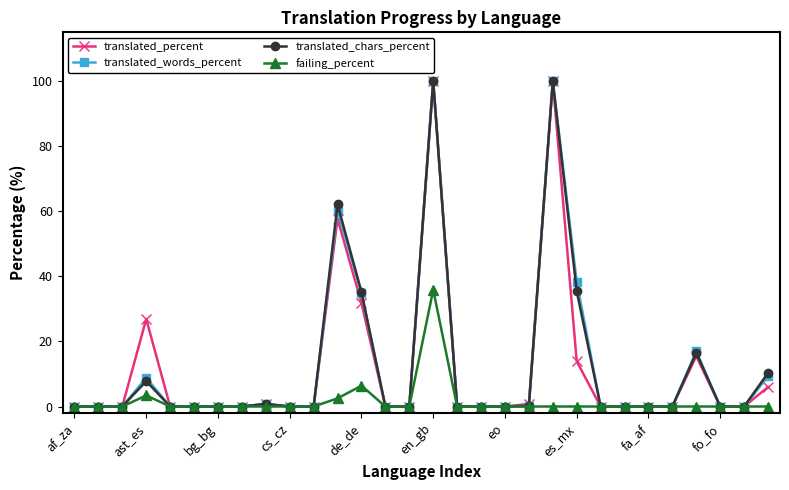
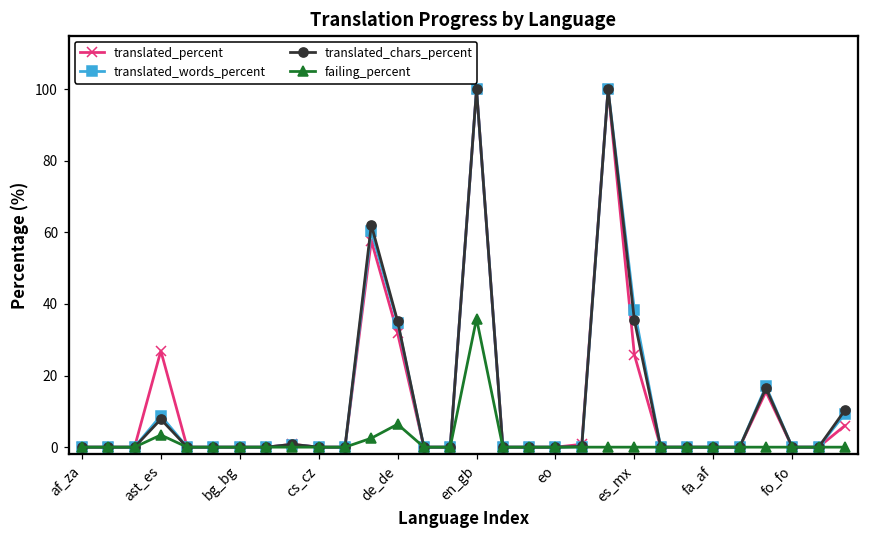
  {
    "translated_percent": {
      "ast_es": 27,
      "de_de": 32,
-     "es_mx": 14
+     "es_mx": 26
    },
    "translated_words_percent": {
      "ast_es": 9,
      "es_mx": 38
    },
    "translated_chars_percent": {
      "ast_es": 8,
      "es_mx": 36
    },
    "failing_percent": {
      "ast_es": 3,
      "de_de": 6,
      "en_gb": 36,
      "es_mx": 0
    }
  }
